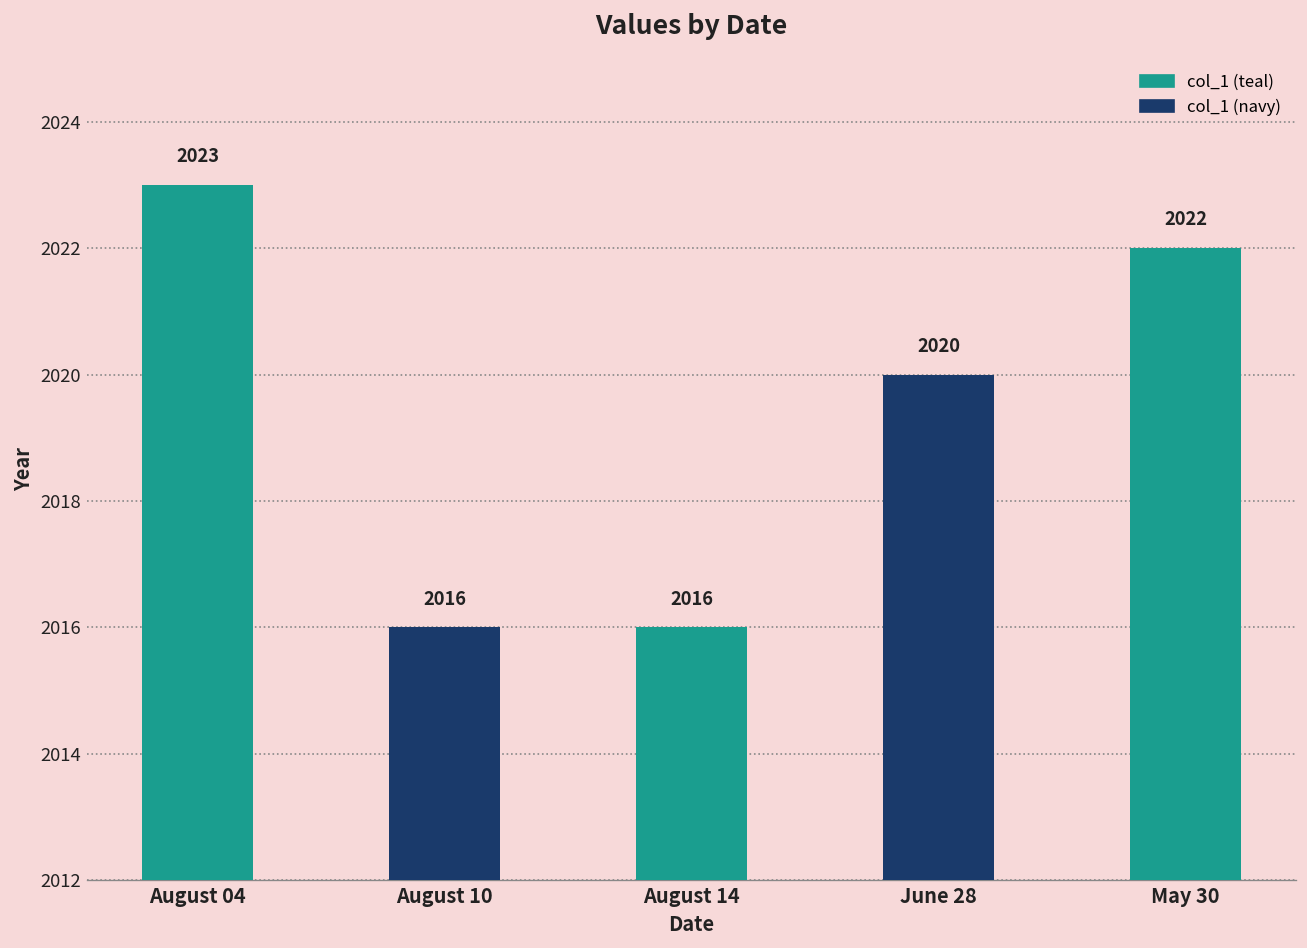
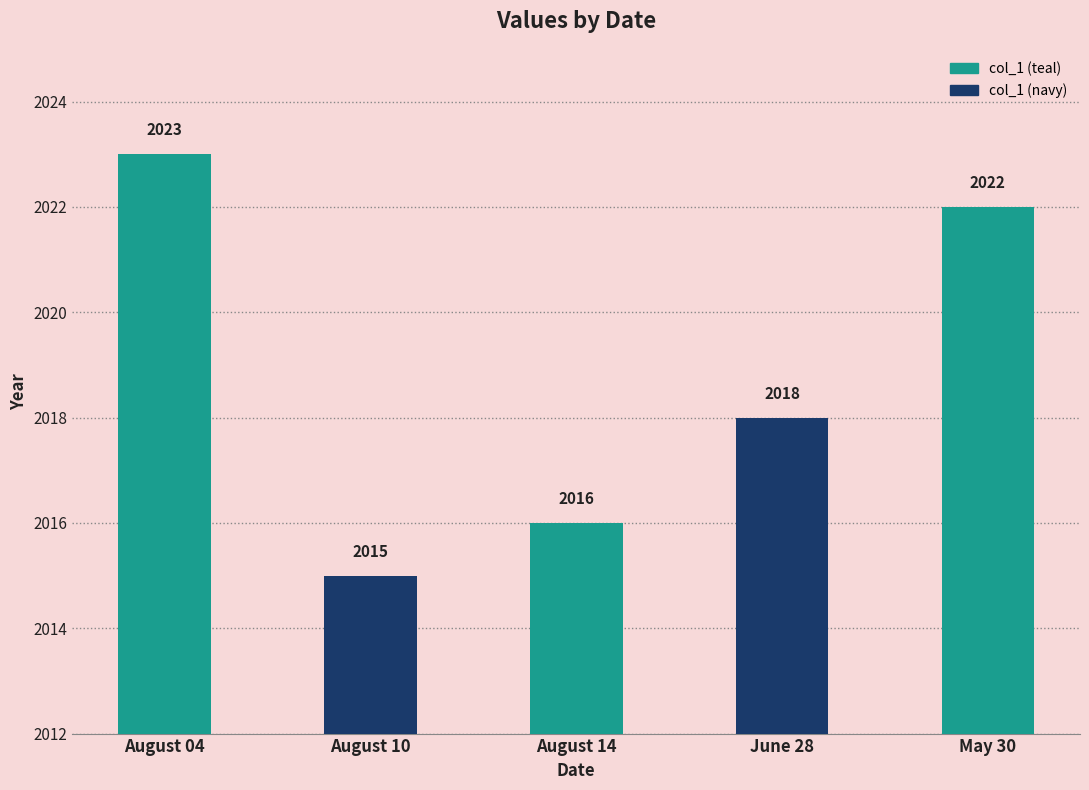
  {
    "August 04": 2023,
-   "August 10": 2016,
+   "August 10": 2015,
    "August 14": 2016,
-   "June 28": 2020,
+   "June 28": 2018,
    "May 30": 2022
  }
